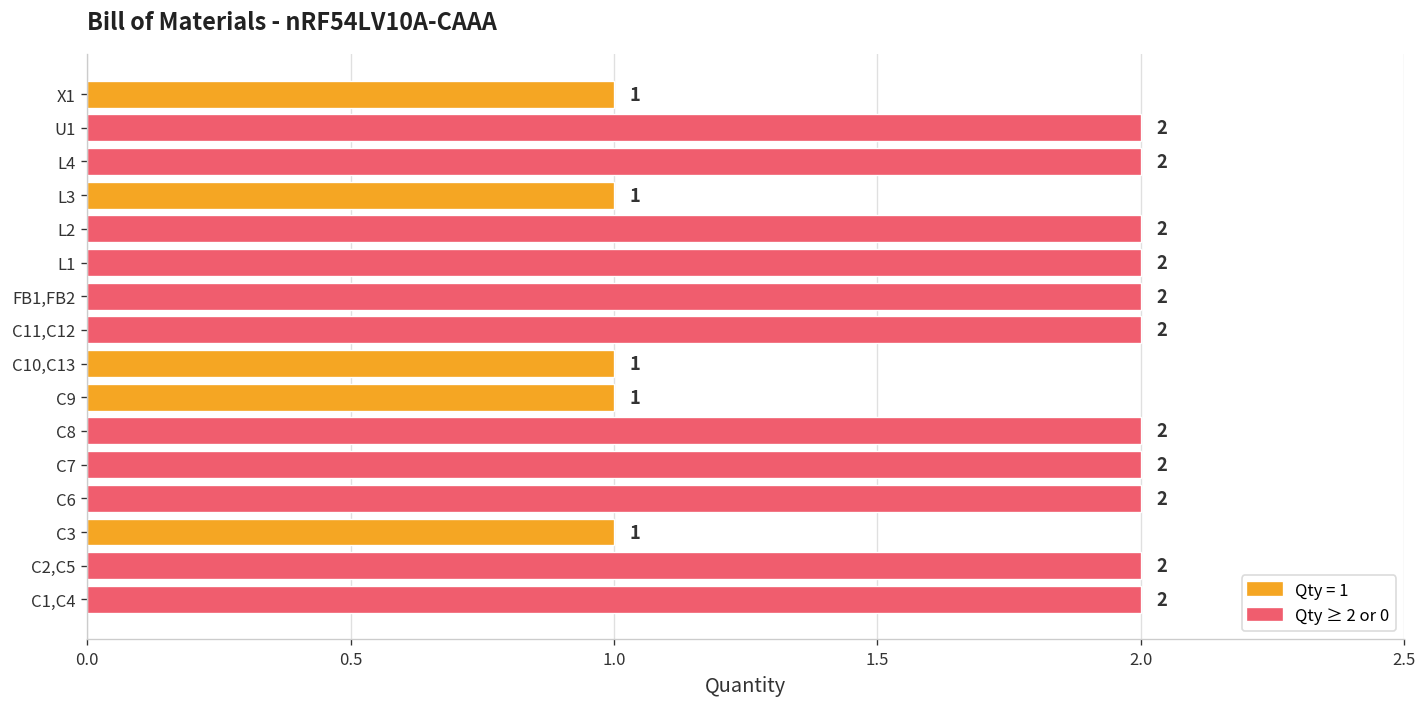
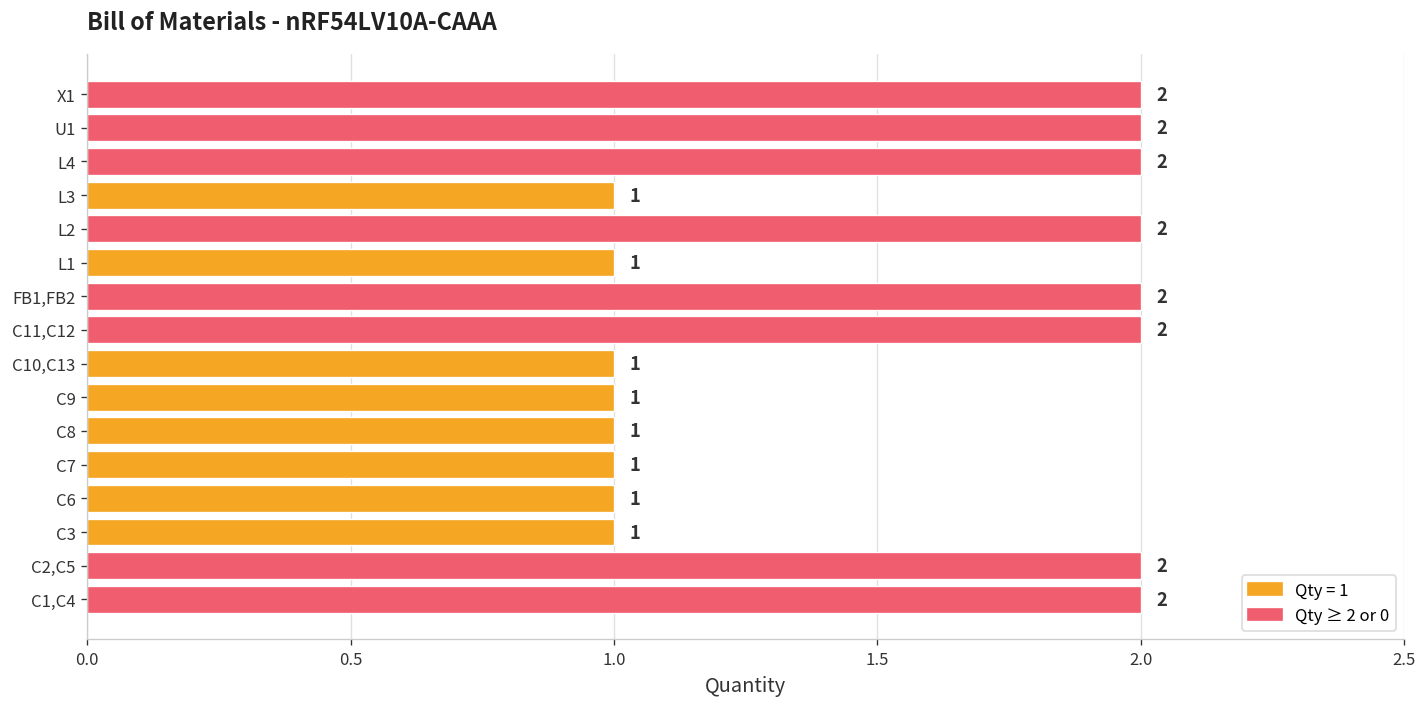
  {
-   "X1": 1,
+   "X1": 2,
    "U1": 2,
    "L4": 2,
    "L3": 1,
    "L2": 2,
-   "L1": 2,
+   "L1": 1,
    "FB1,FB2": 2,
    "C11,C12": 2,
    "C10,C13": 1,
    "C9": 1,
-   "C8": 2,
-   "C7": 2,
-   "C6": 2,
+   "C8": 1,
+   "C7": 1,
+   "C6": 1,
    "C3": 1,
    "C2,C5": 2,
    "C1,C4": 2
  }
